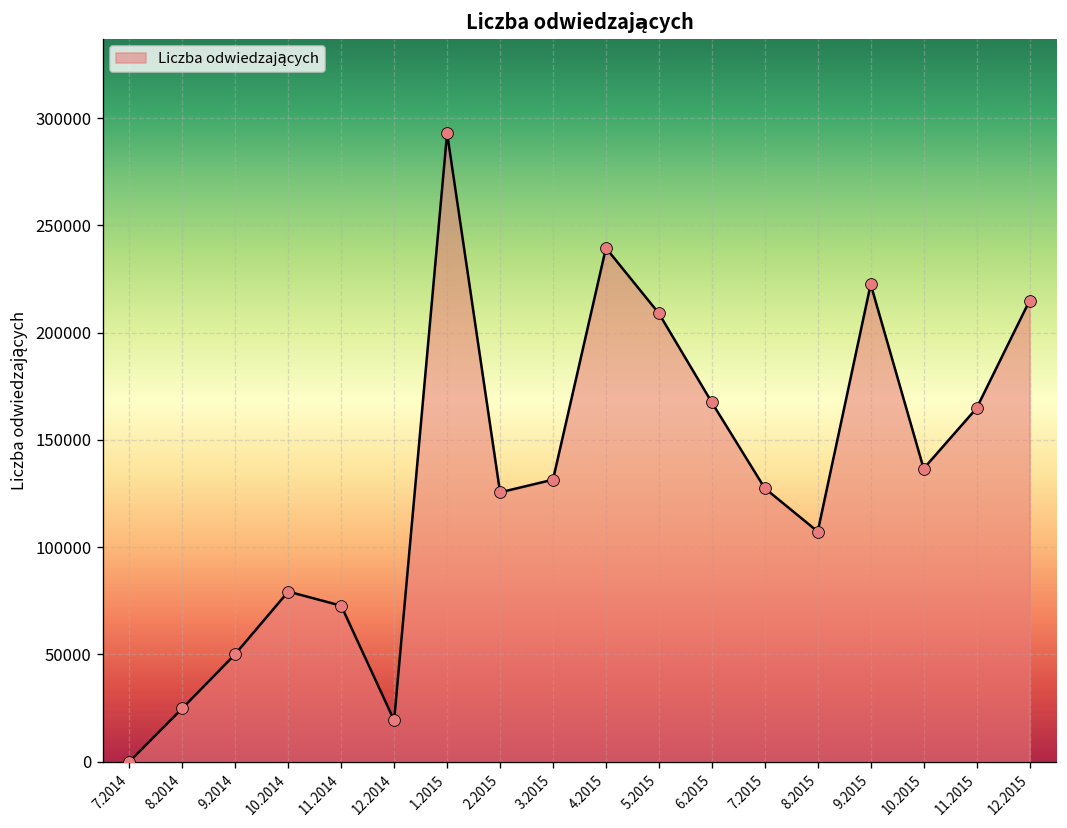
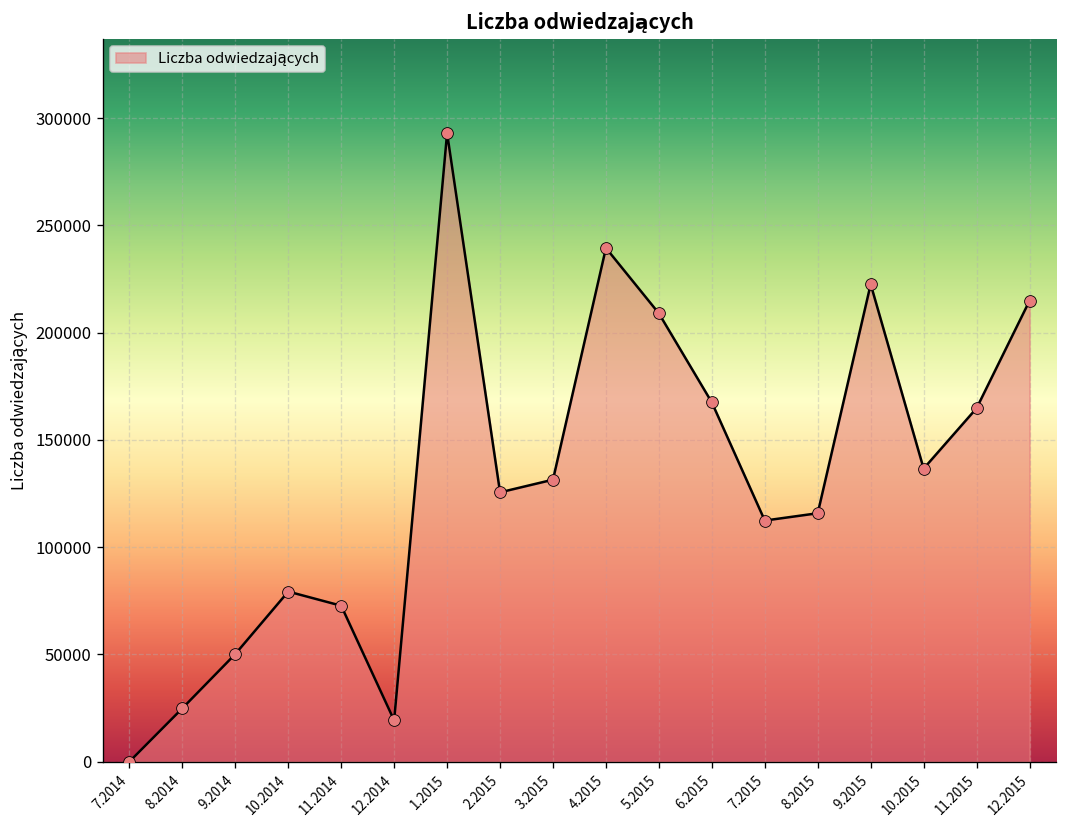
  {
    "7.2014": 0,
    "8.2014": 25000,
    "9.2014": 50000,
    "10.2014": 79000,
    "11.2014": 73000,
    "12.2014": 19000,
    "1.2015": 293000,
    "2.2015": 126000,
    "3.2015": 131000,
    "4.2015": 239000,
    "5.2015": 209000,
    "6.2015": 167000,
-   "7.2015": 127000,
-   "8.2015": 107000,
+   "7.2015": 112000,
+   "8.2015": 116000,
    "9.2015": 223000,
    "10.2015": 137000,
    "11.2015": 165000,
    "12.2015": 215000
  }
